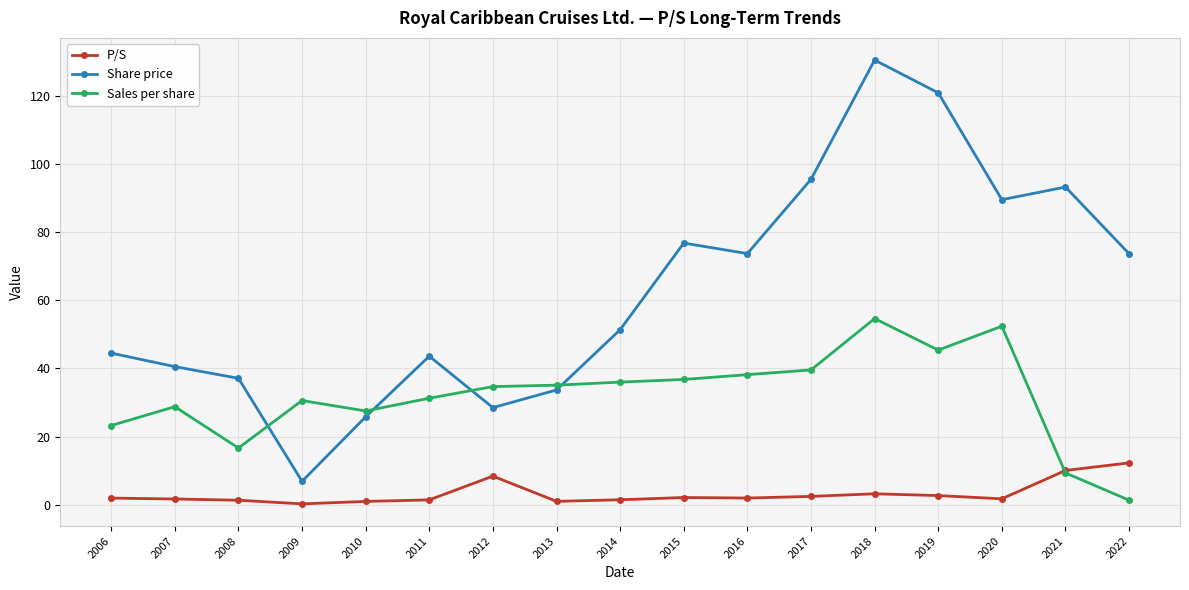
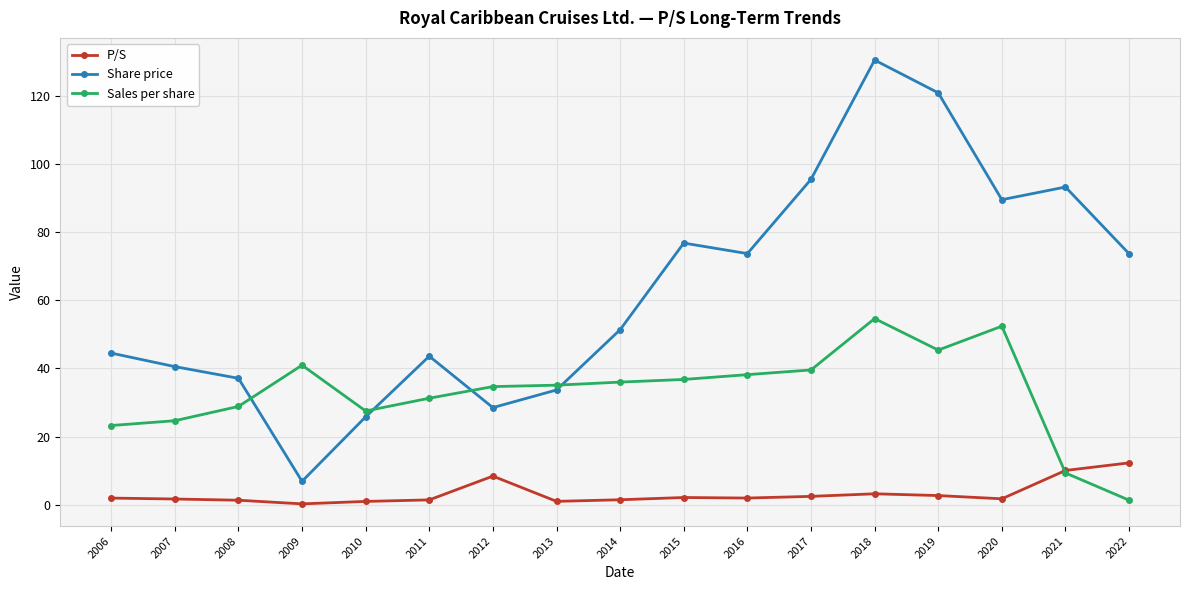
  {
    "P/S": {
      "2006": 2,
      "2007": 2,
      "2008": 1,
      "2009": 0,
      "2010": 1,
      "2011": 1,
      "2012": 8,
      "2013": 1,
      "2014": 1,
      "2015": 2,
      "2016": 2,
      "2017": 2,
      "2018": 3,
      "2019": 3,
      "2020": 2,
      "2022": 12
    },
    "Share price": {
      "2006": 45,
      "2007": 41,
      "2008": 37,
      "2009": 7,
      "2010": 26,
      "2011": 44,
      "2012": 28,
      "2013": 34,
      "2014": 51,
      "2015": 77,
      "2016": 74,
      "2017": 96,
      "2018": 131,
      "2019": 121,
      "2020": 90,
      "2021": 93,
      "2022": 74
    },
    "Sales per share": {
      "2006": 23,
-     "2007": 29,
-     "2008": 17,
-     "2009": 31,
+     "2007": 25,
+     "2008": 29,
+     "2009": 41,
      "2010": 28,
      "2011": 31,
      "2012": 35,
      "2013": 35,
      "2014": 36,
      "2015": 37,
      "2016": 38,
      "2017": 40,
      "2018": 55,
      "2019": 45,
      "2020": 52,
      "2022": 1
    }
  }
